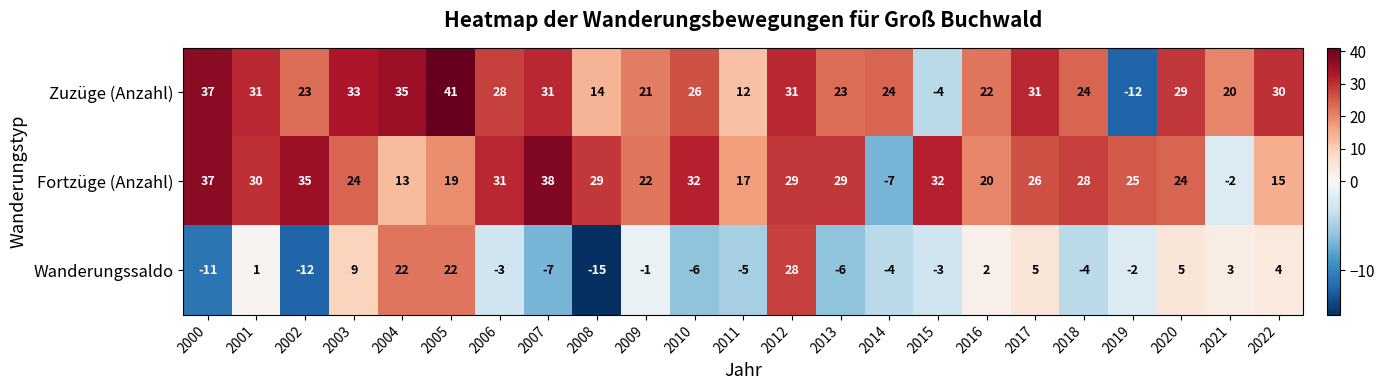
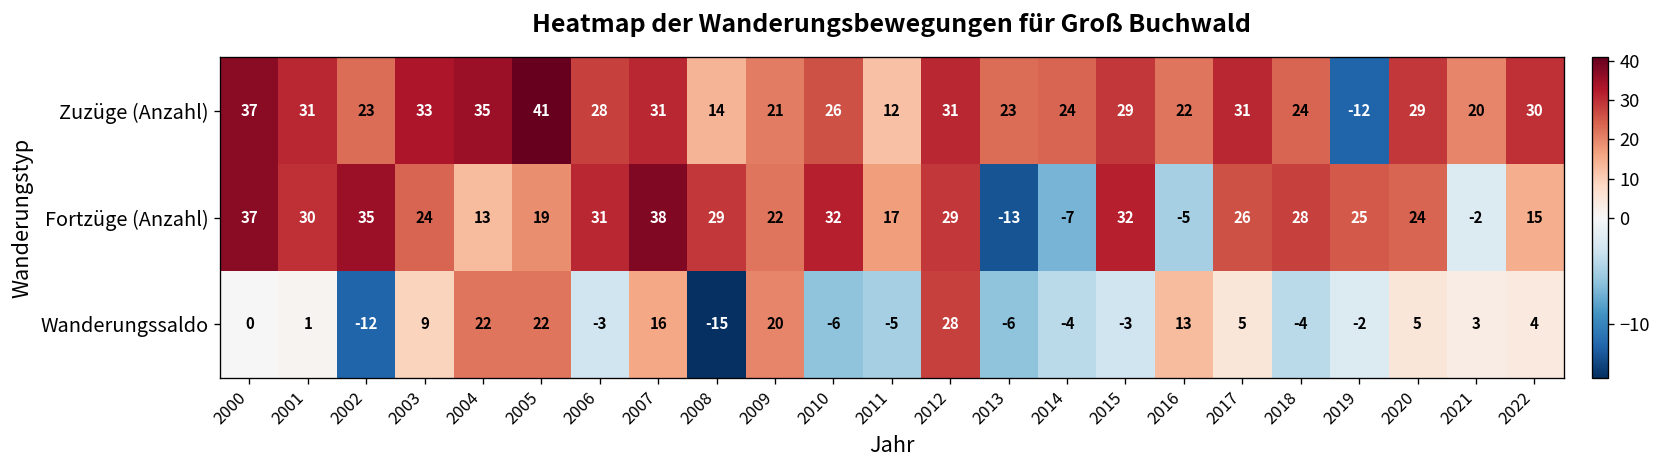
  {
    "Zuzüge (Anzahl)": {
      "2000": 37,
      "2001": 31,
      "2002": 23,
      "2003": 33,
      "2004": 35,
      "2005": 41,
      "2006": 28,
      "2007": 31,
      "2008": 14,
      "2009": 21,
      "2010": 26,
      "2011": 12,
      "2012": 31,
      "2013": 23,
      "2014": 24,
-     "2015": -4,
+     "2015": 29,
      "2016": 22,
      "2017": 31,
      "2018": 24,
      "2019": -12,
      "2020": 29,
      "2021": 20,
      "2022": 30
    },
    "Fortzüge (Anzahl)": {
      "2000": 37,
      "2001": 30,
      "2002": 35,
      "2003": 24,
      "2004": 13,
      "2005": 19,
      "2006": 31,
      "2007": 38,
      "2008": 29,
      "2009": 22,
      "2010": 32,
      "2011": 17,
      "2012": 29,
-     "2013": 29,
+     "2013": -13,
      "2014": -7,
      "2015": 32,
-     "2016": 20,
+     "2016": -5,
      "2017": 26,
      "2018": 28,
      "2019": 25,
      "2020": 24,
      "2021": -2,
      "2022": 15
    },
    "Wanderungssaldo": {
-     "2000": -11,
+     "2000": 0,
      "2001": 1,
      "2002": -12,
      "2003": 9,
      "2004": 22,
      "2005": 22,
      "2006": -3,
-     "2007": -7,
+     "2007": 16,
      "2008": -15,
-     "2009": -1,
+     "2009": 20,
      "2010": -6,
      "2011": -5,
      "2012": 28,
      "2013": -6,
      "2014": -4,
      "2015": -3,
-     "2016": 2,
+     "2016": 13,
      "2017": 5,
      "2018": -4,
      "2019": -2,
      "2020": 5,
      "2021": 3,
      "2022": 4
    }
  }
